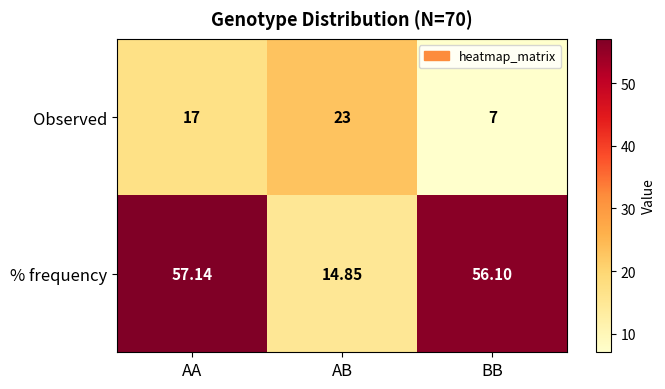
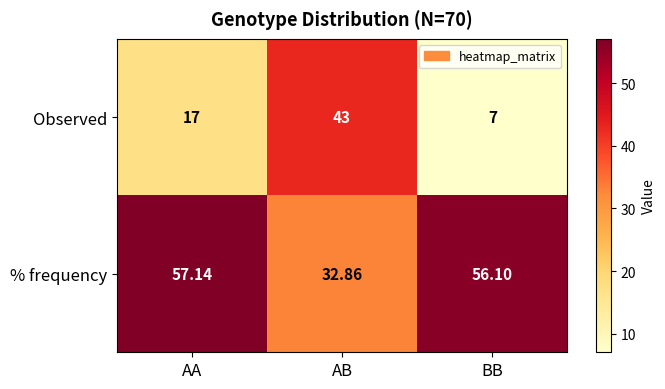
  {
    "Observed": {
      "AA": 17,
-     "AB": 23,
+     "AB": 43,
      "BB": 7
    },
    "% frequency": {
      "AA": 57.14,
-     "AB": 14.85,
+     "AB": 32.86,
      "BB": 56.10
    }
  }
